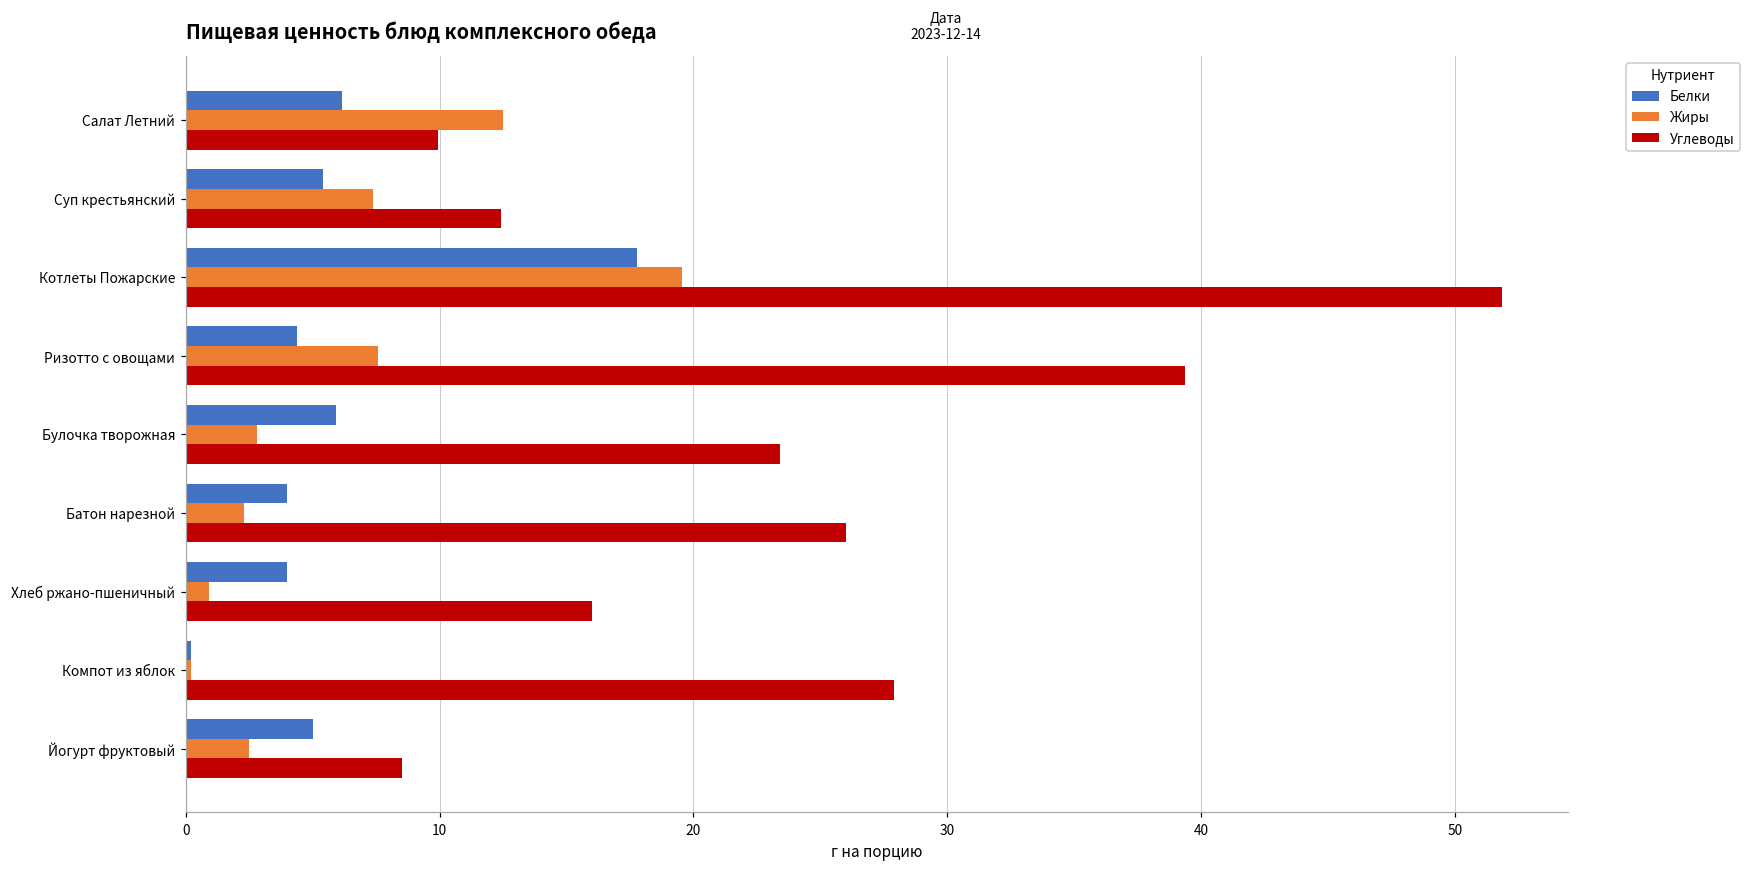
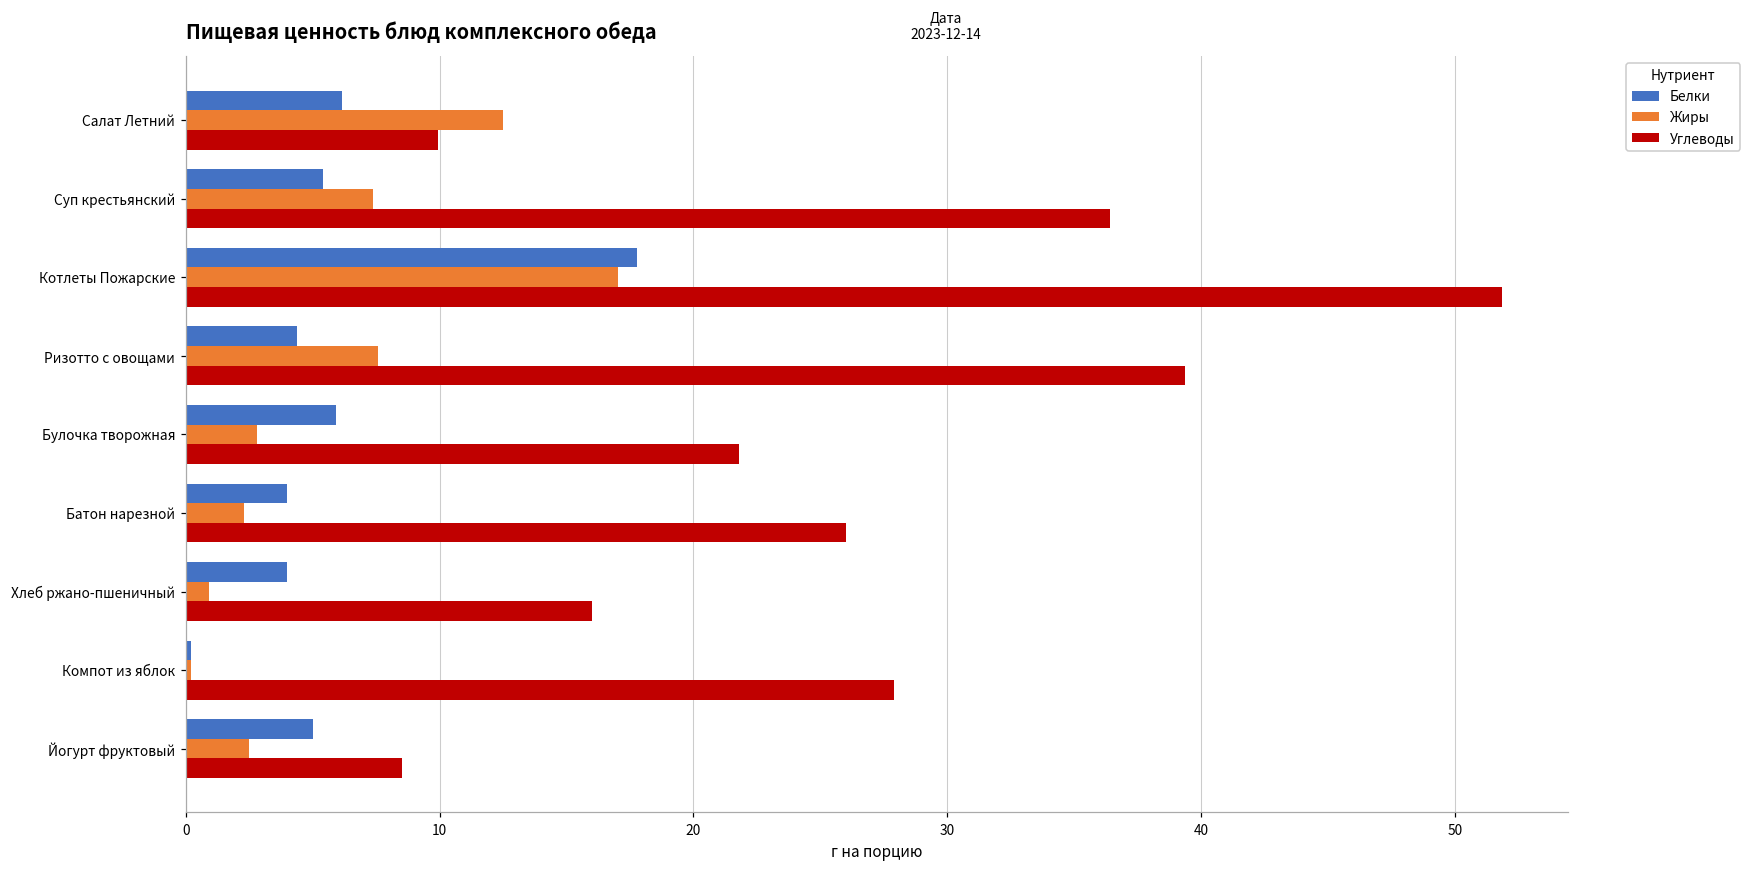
  {
    "Белки": {
      "Салат Летний": 6.2,
      "Суп крестьянский": 5.4,
      "Котлеты Пожарские": 17.8,
      "Ризотто с овощами": 4.4,
      "Булочка творожная": 5.9,
      "Батон нарезной": 4.0,
      "Хлеб ржано-пшеничный": 4.0,
      "Компот из яблок": 0.2,
      "Йогурт фруктовый": 5.0
    },
    "Жиры": {
      "Салат Летний": 12.5,
      "Суп крестьянский": 7.4,
-     "Котлеты Пожарские": 19.6,
+     "Котлеты Пожарские": 17.0,
      "Ризотто с овощами": 7.6,
      "Булочка творожная": 2.8,
      "Батон нарезной": 2.3,
      "Хлеб ржано-пшеничный": 0.9,
      "Компот из яблок": 0.2,
      "Йогурт фруктовый": 2.5
    },
    "Углеводы": {
      "Салат Летний": 10.0,
-     "Суп крестьянский": 12.4,
+     "Суп крестьянский": 36.4,
      "Котлеты Пожарские": 51.8,
      "Ризотто с овощами": 39.4,
-     "Булочка творожная": 23.4,
+     "Булочка творожная": 21.8,
      "Батон нарезной": 26.0,
      "Хлеб ржано-пшеничный": 16.0,
      "Компот из яблок": 27.9,
      "Йогурт фруктовый": 8.5
    }
  }
